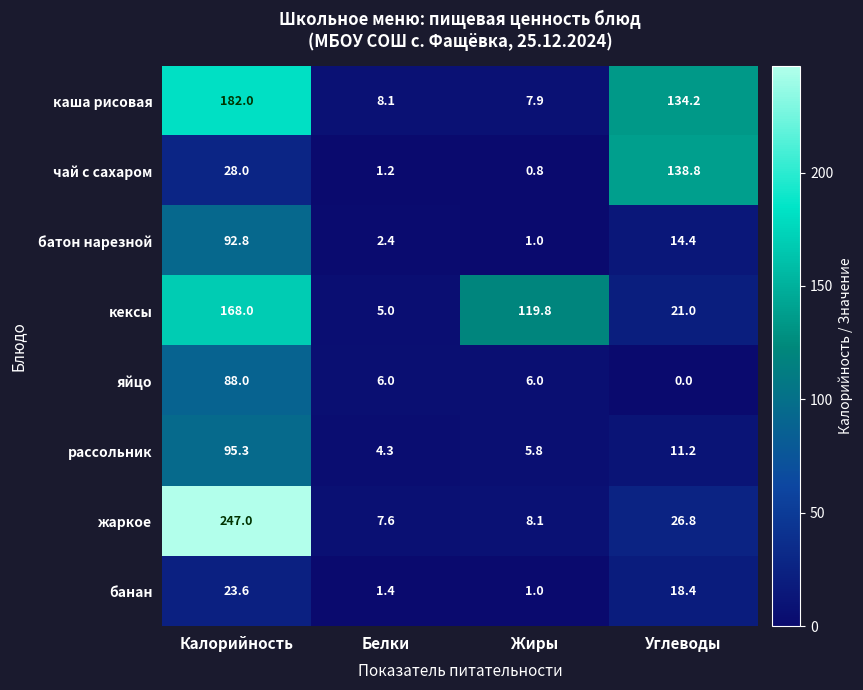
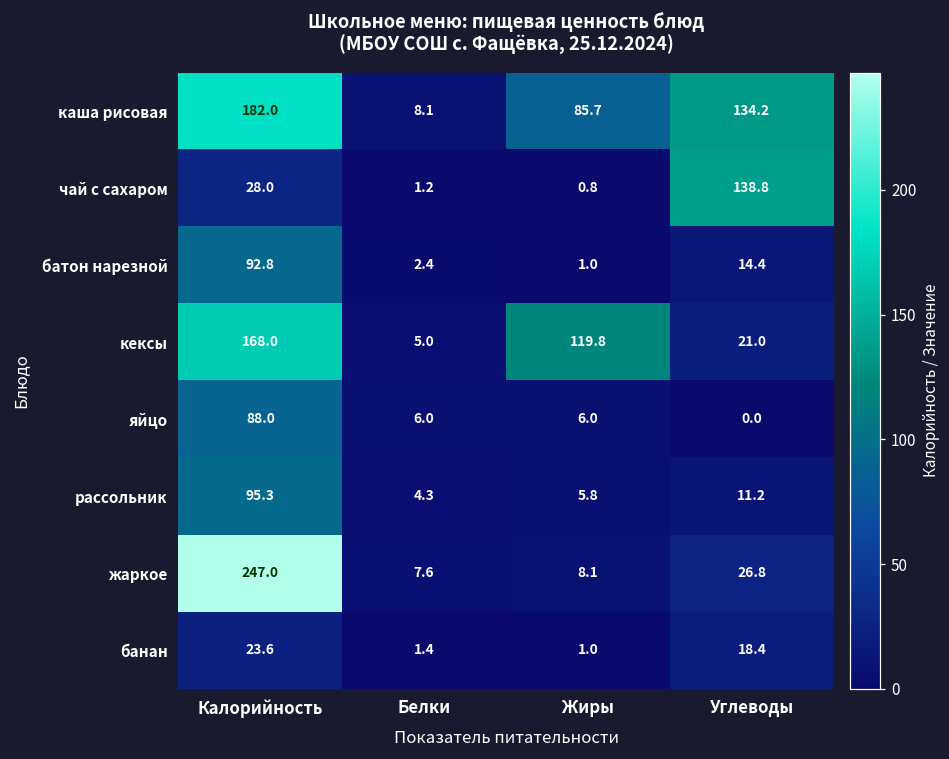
  {
    "каша рисовая": {
      "Калорийность": 182.0,
      "Белки": 8.1,
-     "Жиры": 7.9,
+     "Жиры": 85.7,
      "Углеводы": 134.2
    },
    "чай с сахаром": {
      "Калорийность": 28.0,
      "Белки": 1.2,
      "Жиры": 0.8,
      "Углеводы": 138.8
    },
    "батон нарезной": {
      "Калорийность": 92.8,
      "Белки": 2.4,
      "Жиры": 1.0,
      "Углеводы": 14.4
    },
    "кексы": {
      "Калорийность": 168.0,
      "Белки": 5.0,
      "Жиры": 119.8,
      "Углеводы": 21.0
    },
    "яйцо": {
      "Калорийность": 88.0,
      "Белки": 6.0,
      "Жиры": 6.0,
      "Углеводы": 0.0
    },
    "рассольник": {
      "Калорийность": 95.3,
      "Белки": 4.3,
      "Жиры": 5.8,
      "Углеводы": 11.2
    },
    "жаркое": {
      "Калорийность": 247.0,
      "Белки": 7.6,
      "Жиры": 8.1,
      "Углеводы": 26.8
    },
    "банан": {
      "Калорийность": 23.6,
      "Белки": 1.4,
      "Жиры": 1.0,
      "Углеводы": 18.4
    }
  }
